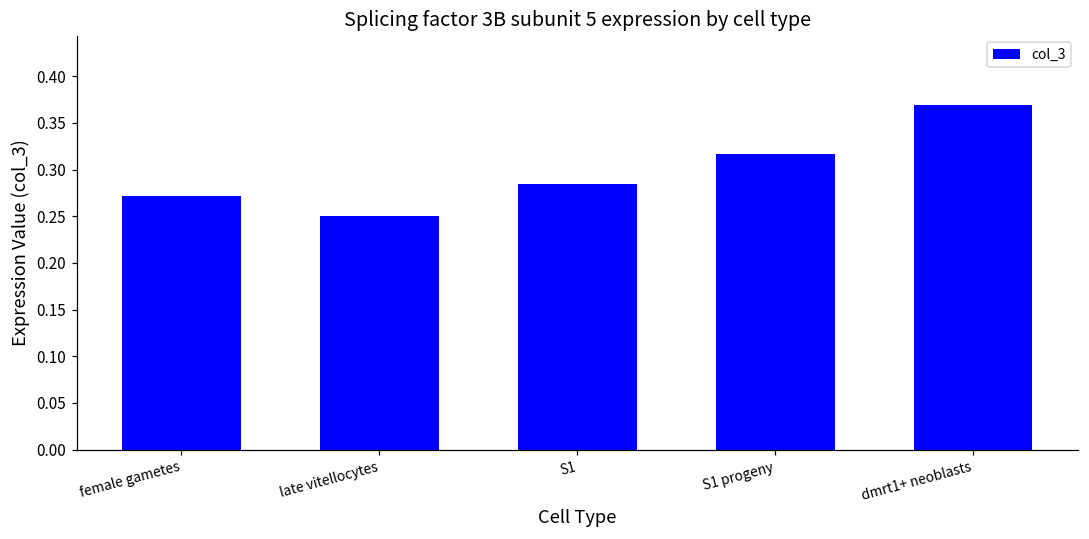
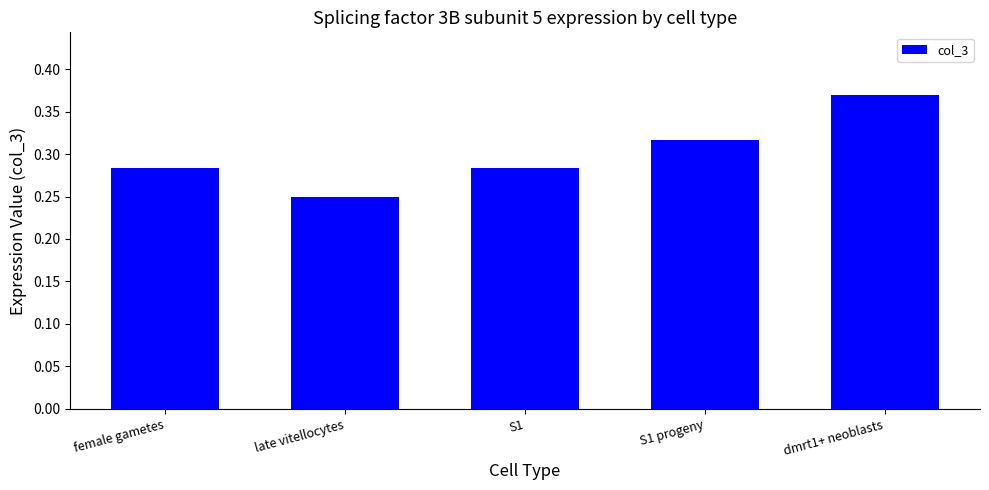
  {
-   "female gametes": 0.27,
+   "female gametes": 0.28,
    "late vitellocytes": 0.25,
    "S1": 0.28,
    "S1 progeny": 0.32,
    "dmrt1+ neoblasts": 0.37
  }
